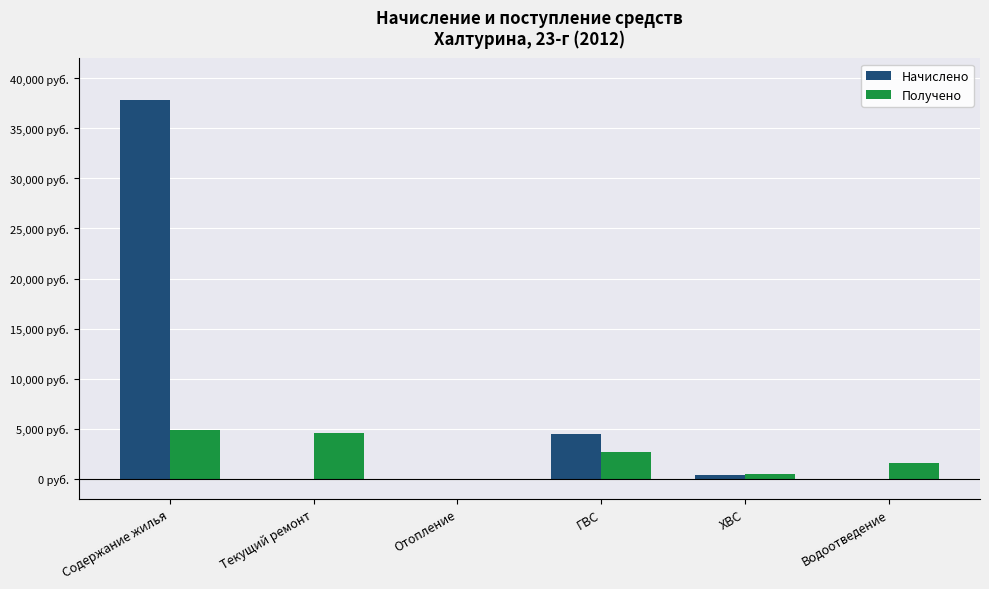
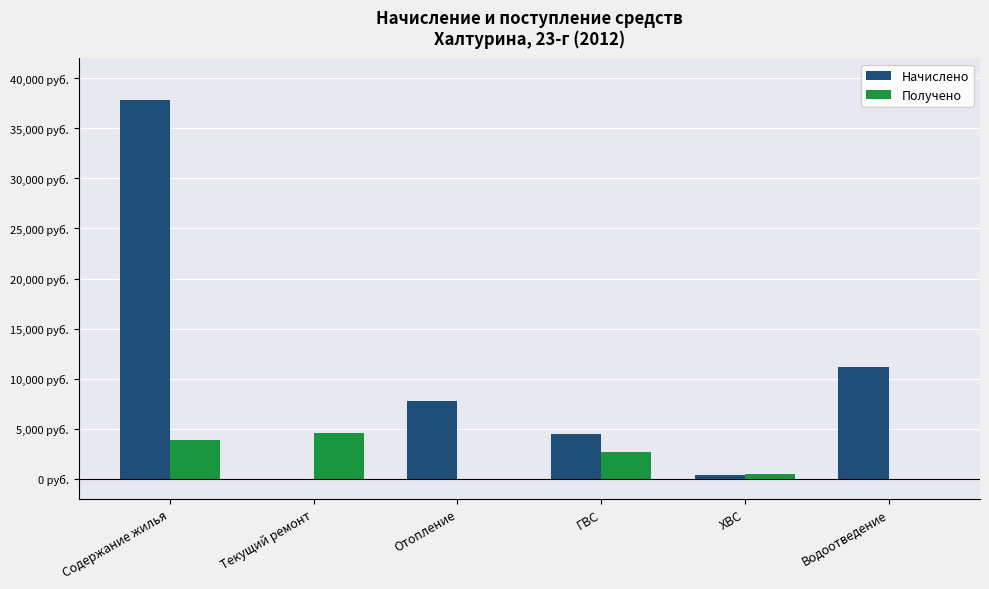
  {
    "Начислено": {
      "Содержание жилья": "37,800 руб.",
      "Текущий ремонт": "0 руб.",
-     "Отопление": "0 руб.",
+     "Отопление": "7,800 руб.",
      "ГВС": "4,500 руб.",
      "ХВС": "400 руб.",
-     "Водоотведение": "0 руб."
+     "Водоотведение": "11,200 руб."
    },
    "Получено": {
-     "Содержание жилья": "4,800 руб.",
+     "Содержание жилья": "3,900 руб.",
      "Текущий ремонт": "4,600 руб.",
      "Отопление": "0 руб.",
      "ГВС": "2,700 руб.",
      "ХВС": "400 руб.",
-     "Водоотведение": "1,600 руб."
+     "Водоотведение": "0 руб."
    }
  }
